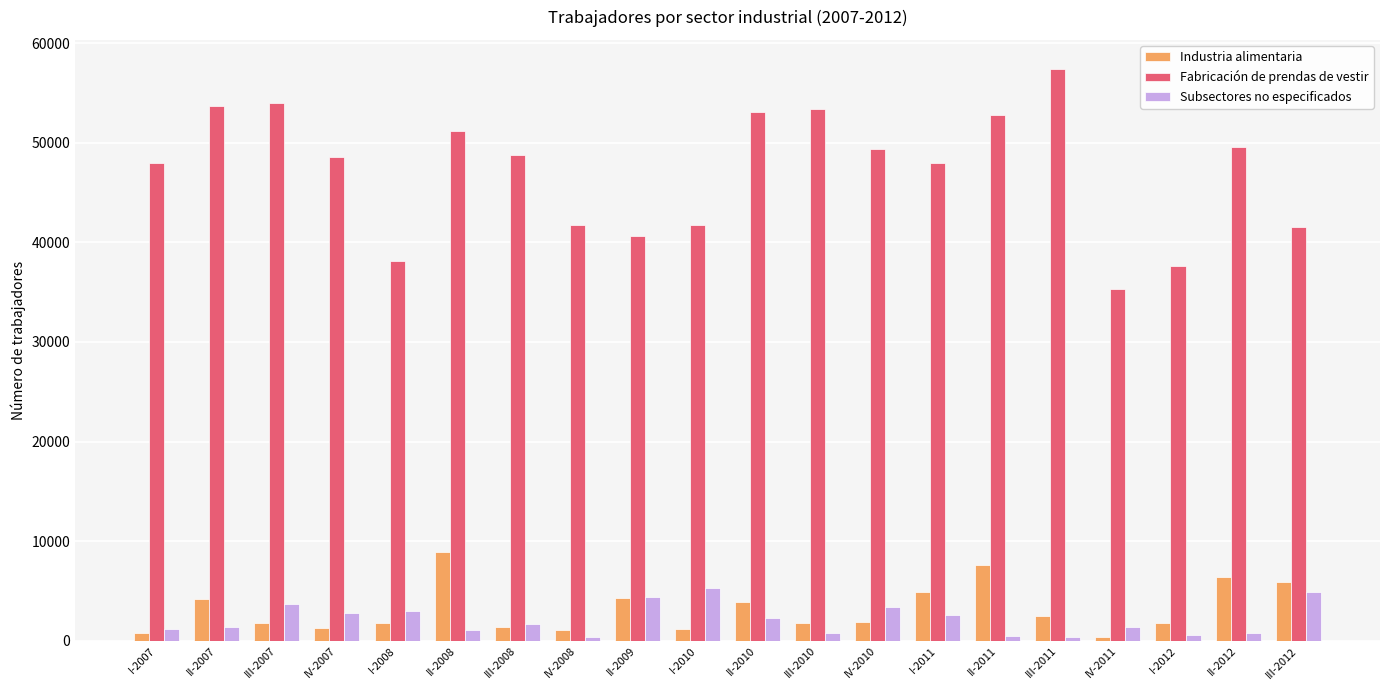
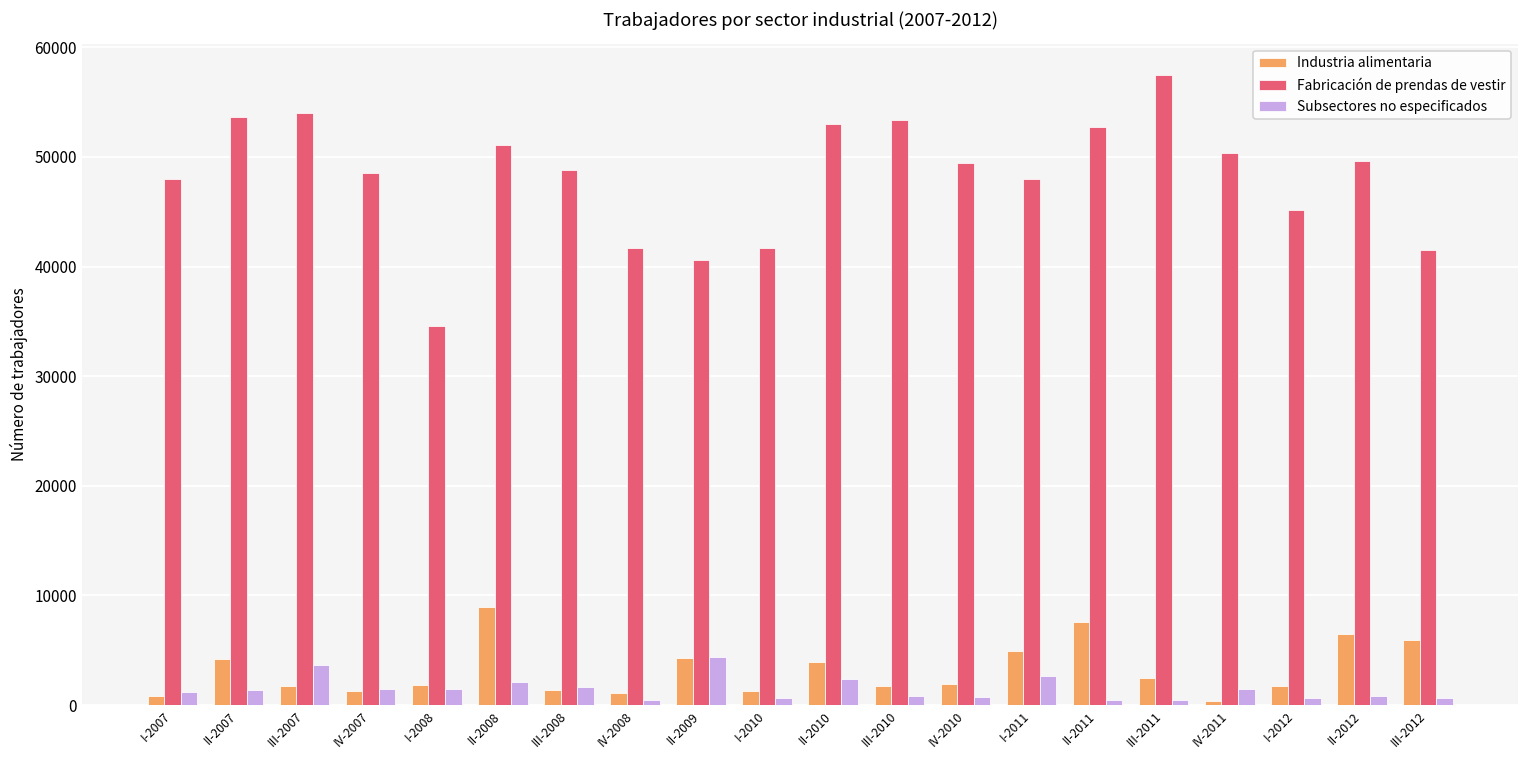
  {
    "Industria alimentaria": {
      "I-2007": 1000,
      "II-2007": 4000,
      "III-2007": 2000,
      "IV-2007": 1000,
      "I-2008": 2000,
      "II-2008": 9000,
      "III-2008": 1000,
      "IV-2008": 1000,
      "II-2009": 4000,
      "I-2010": 1000,
      "II-2010": 4000,
      "III-2010": 2000,
      "IV-2010": 2000,
      "I-2011": 5000,
      "II-2011": 8000,
      "III-2011": 2000,
      "IV-2011": 0,
      "I-2012": 2000,
      "II-2012": 6000,
      "III-2012": 6000
    },
    "Fabricación de prendas de vestir": {
      "I-2007": 48000,
      "II-2007": 54000,
      "III-2007": 54000,
      "IV-2007": 49000,
-     "I-2008": 38000,
+     "I-2008": 35000,
      "II-2008": 51000,
      "III-2008": 49000,
      "IV-2008": 42000,
      "II-2009": 41000,
      "I-2010": 42000,
      "II-2010": 53000,
      "III-2010": 53000,
      "IV-2010": 49000,
      "I-2011": 48000,
      "II-2011": 53000,
      "III-2011": 57000,
-     "IV-2011": 35000,
-     "I-2012": 38000,
+     "IV-2011": 50000,
+     "I-2012": 45000,
      "II-2012": 50000,
      "III-2012": 42000
    },
    "Subsectores no especificados": {
      "I-2007": 1000,
      "II-2007": 1000,
      "III-2007": 4000,
-     "IV-2007": 3000,
-     "I-2008": 3000,
-     "II-2008": 1000,
+     "IV-2007": 1000,
+     "I-2008": 1000,
+     "II-2008": 2000,
      "III-2008": 2000,
      "IV-2008": 0,
      "II-2009": 4000,
-     "I-2010": 5000,
+     "I-2010": 1000,
      "II-2010": 2000,
      "III-2010": 1000,
-     "IV-2010": 3000,
+     "IV-2010": 1000,
      "I-2011": 3000,
      "II-2011": 0,
      "III-2011": 0,
      "IV-2011": 1000,
      "I-2012": 1000,
      "II-2012": 1000,
-     "III-2012": 5000
+     "III-2012": 1000
    }
  }
